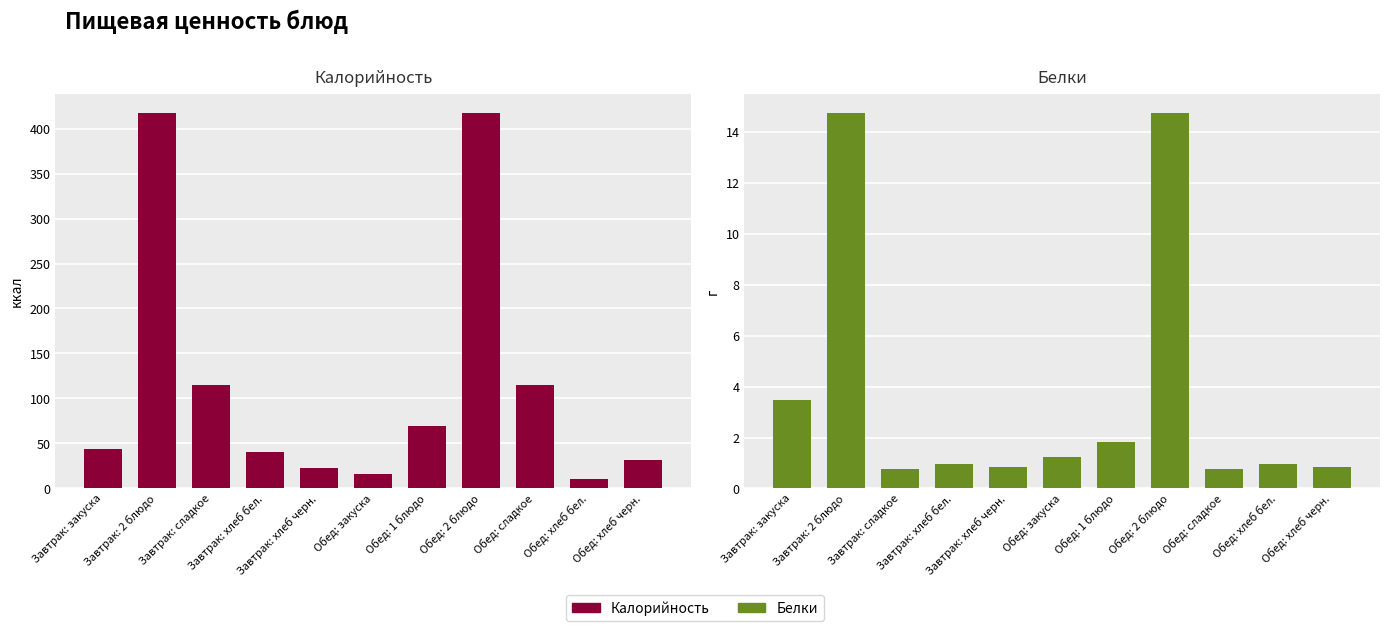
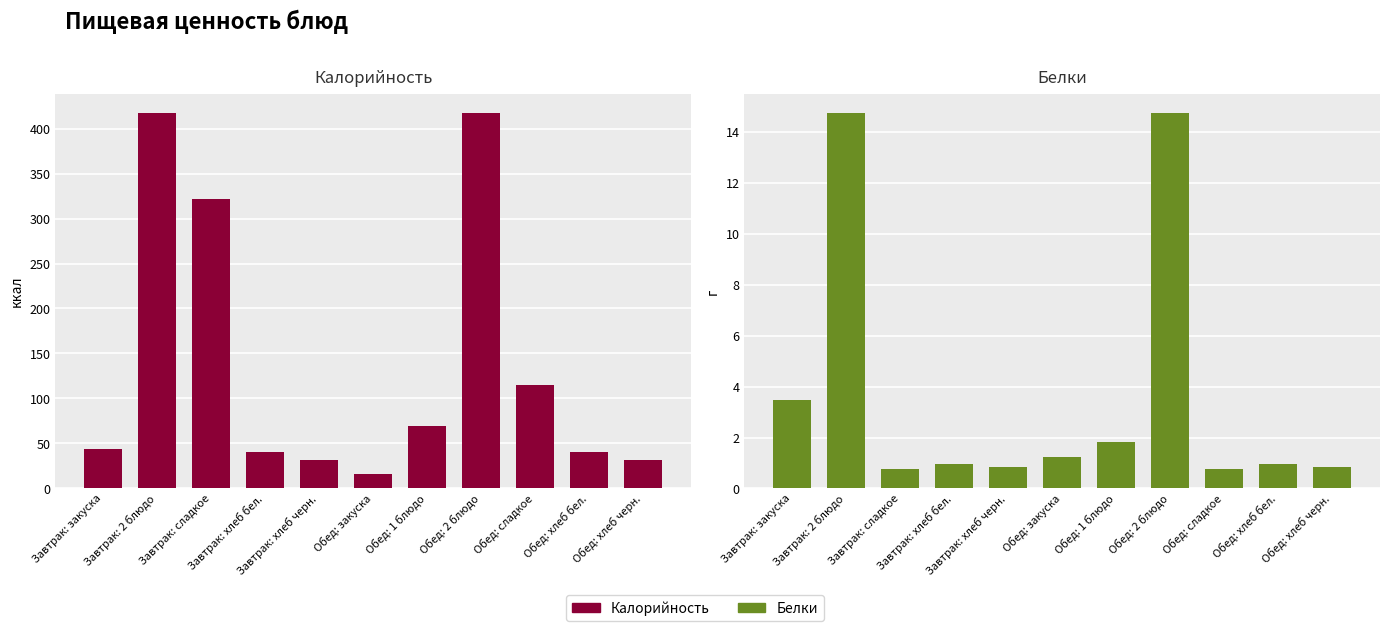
  {
    "Калорийность": {
      "Завтрак: закуска": 40,
      "Завтрак: 2 блюдо": 420,
-     "Завтрак: сладкое": 110,
+     "Завтрак: сладкое": 320,
      "Завтрак: хлеб бел.": 40,
-     "Завтрак: хлеб черн.": 20,
+     "Завтрак: хлеб черн.": 30,
      "Обед: закуска": 20,
      "Обед: 1 блюдо": 70,
      "Обед: 2 блюдо": 420,
      "Обед: сладкое": 110,
-     "Обед: хлеб бел.": 10,
+     "Обед: хлеб бел.": 40,
      "Обед: хлеб черн.": 30
    },
    "Белки": {
      "Завтрак: закуска": 3.5,
      "Завтрак: 2 блюдо": 14.7,
      "Завтрак: сладкое": 0.8,
      "Завтрак: хлеб бел.": 1.0,
      "Завтрак: хлеб черн.": 0.8,
      "Обед: закуска": 1.2,
      "Обед: 1 блюдо": 1.8,
      "Обед: 2 блюдо": 14.7,
      "Обед: сладкое": 0.8,
      "Обед: хлеб бел.": 1.0,
      "Обед: хлеб черн.": 0.8
    }
  }
